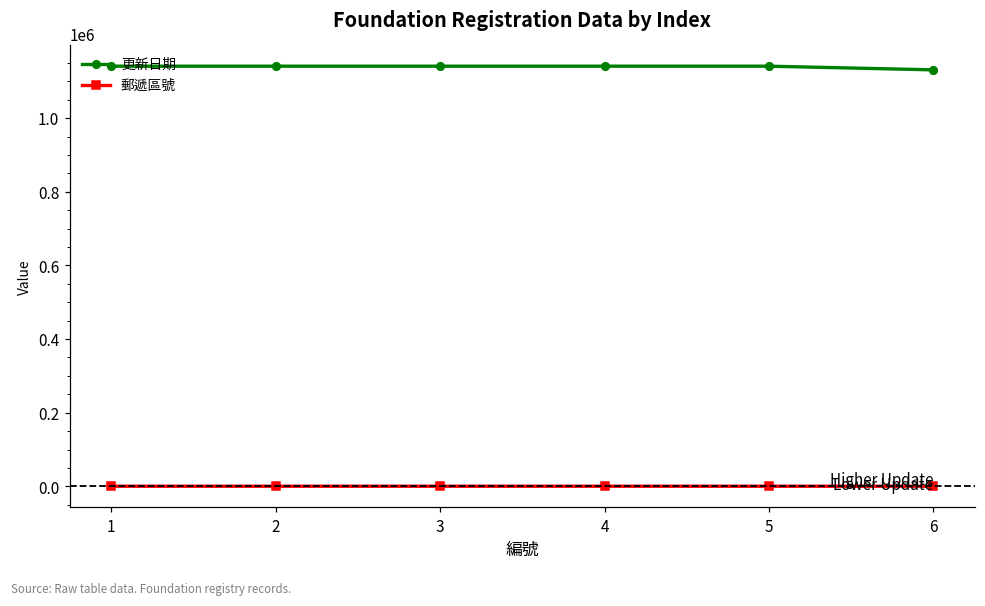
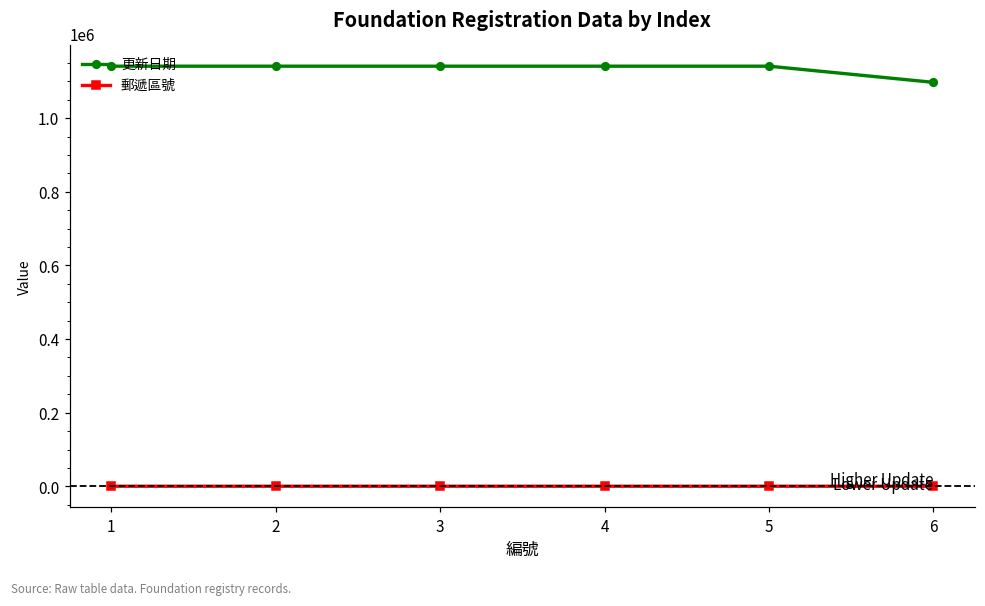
  {
    "更新日期": {
      "1": 1140000,
      "2": 1140000,
      "3": 1140000,
      "4": 1140000,
      "5": 1140000,
-     "6": 1130000
+     "6": 1100000
    },
    "郵遞區號": {
      "1": 0,
      "2": 0,
      "3": 0,
      "4": 0,
      "5": 0,
      "6": 0
    }
  }
